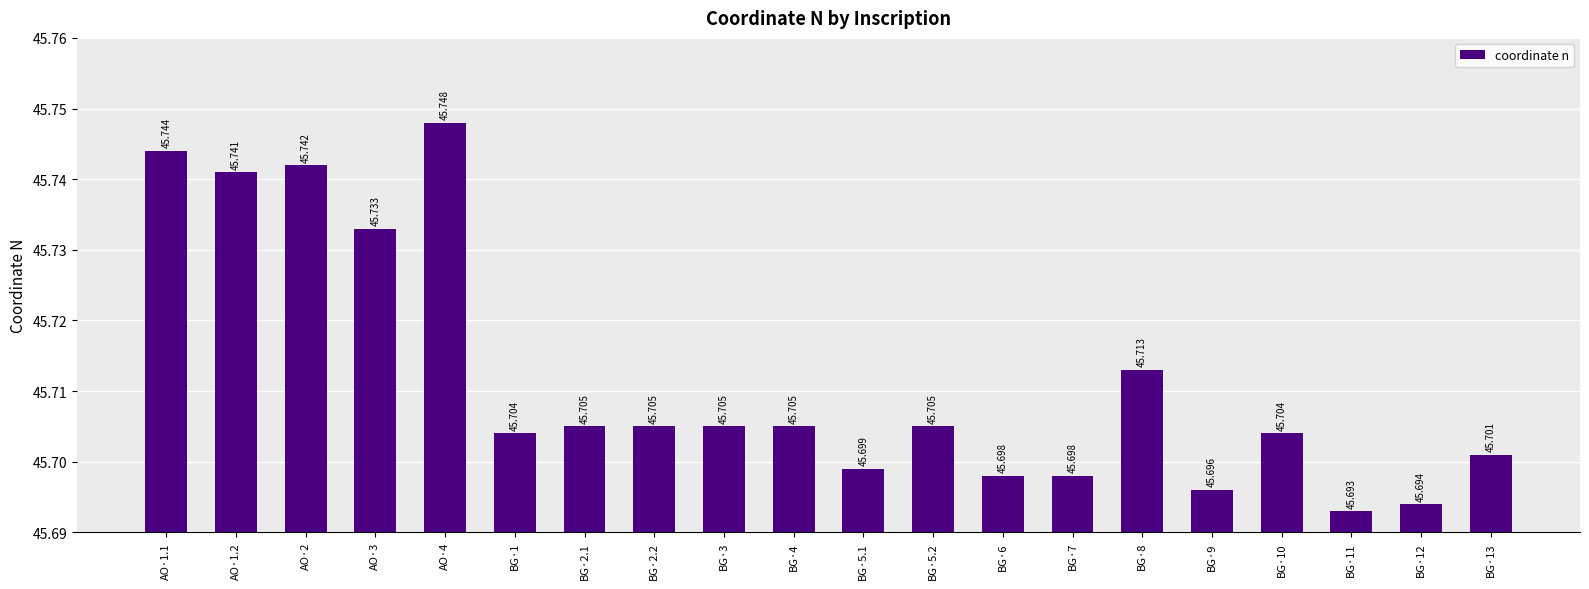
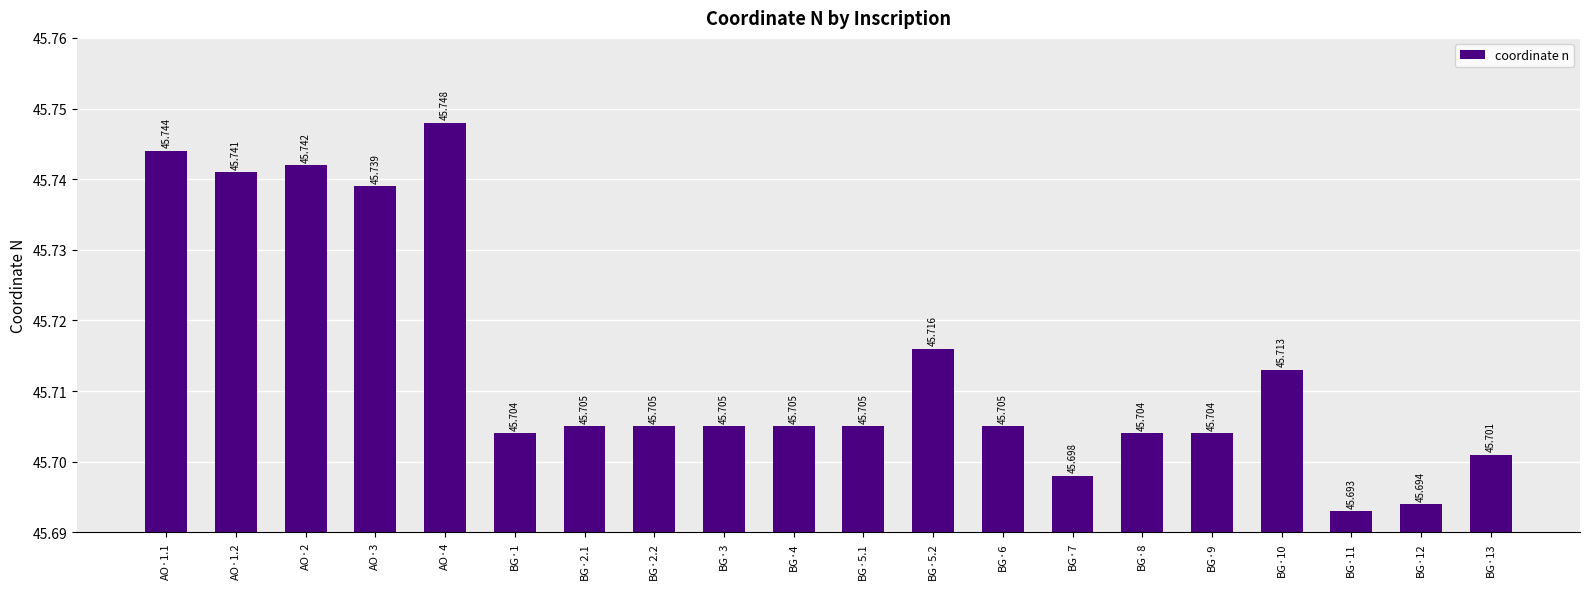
  {
    "AO·1.1": 45.744,
    "AO·1.2": 45.741,
    "AO·2": 45.742,
-   "AO·3": 45.733,
+   "AO·3": 45.739,
    "AO·4": 45.748,
    "BG·1": 45.704,
    "BG·2.1": 45.705,
    "BG·2.2": 45.705,
    "BG·3": 45.705,
    "BG·4": 45.705,
-   "BG·5.1": 45.699,
-   "BG·5.2": 45.705,
-   "BG·6": 45.698,
+   "BG·5.1": 45.705,
+   "BG·5.2": 45.716,
+   "BG·6": 45.705,
    "BG·7": 45.698,
-   "BG·8": 45.713,
-   "BG·9": 45.696,
-   "BG·10": 45.704,
+   "BG·8": 45.704,
+   "BG·9": 45.704,
+   "BG·10": 45.713,
    "BG·11": 45.693,
    "BG·12": 45.694,
    "BG·13": 45.701
  }
